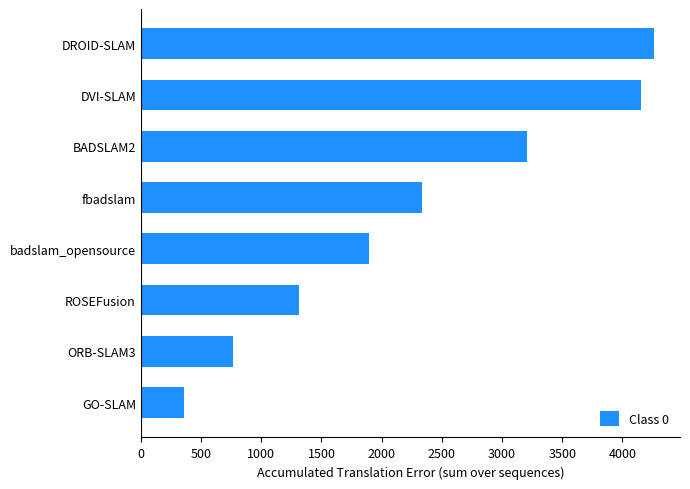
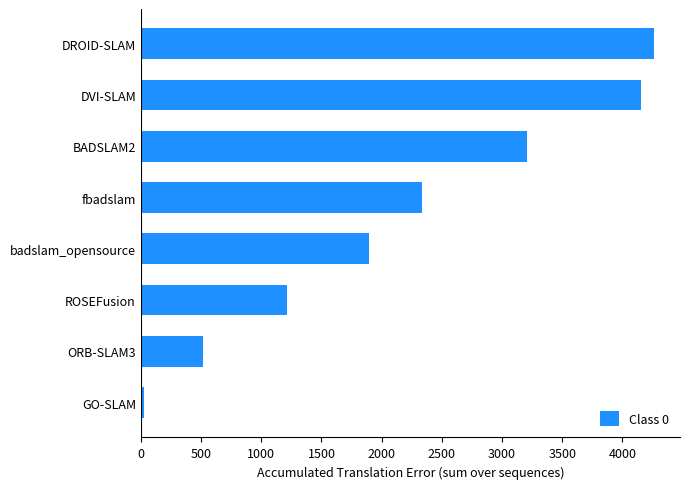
  {
    "DROID-SLAM": 4260,
    "DVI-SLAM": 4150,
    "BADSLAM2": 3200,
    "fbadslam": 2340,
    "badslam_opensource": 1900,
-   "ROSEFusion": 1310,
-   "ORB-SLAM3": 770,
-   "GO-SLAM": 360
+   "ROSEFusion": 1210,
+   "ORB-SLAM3": 520,
+   "GO-SLAM": 30
  }
